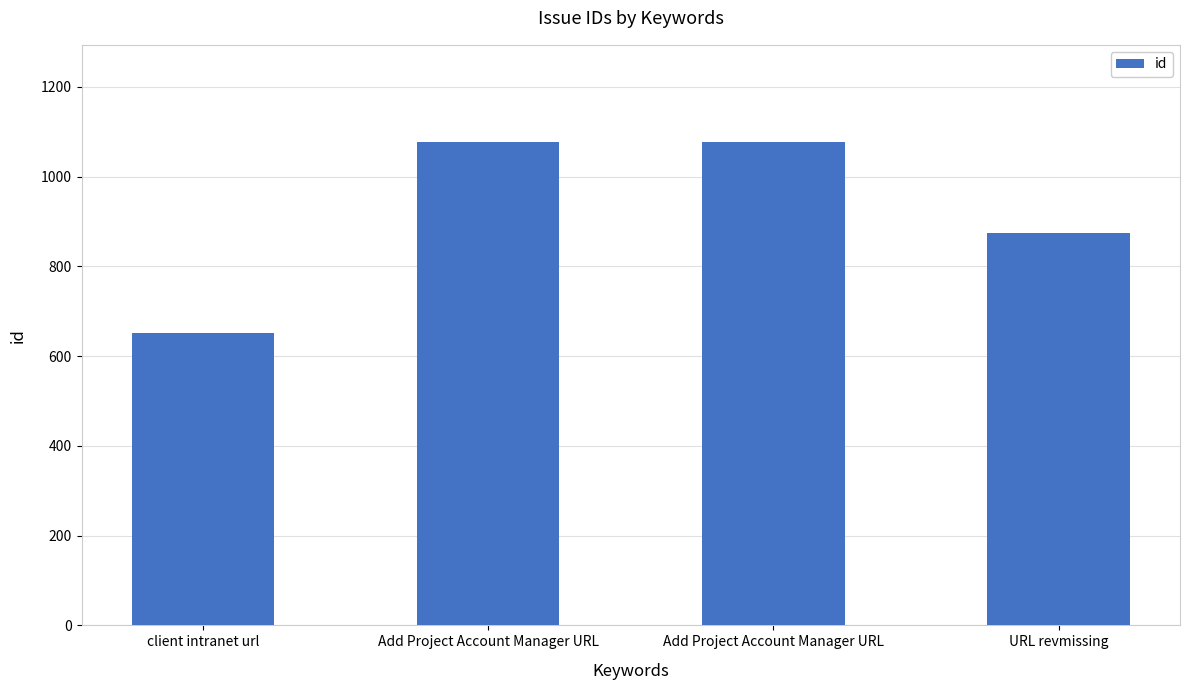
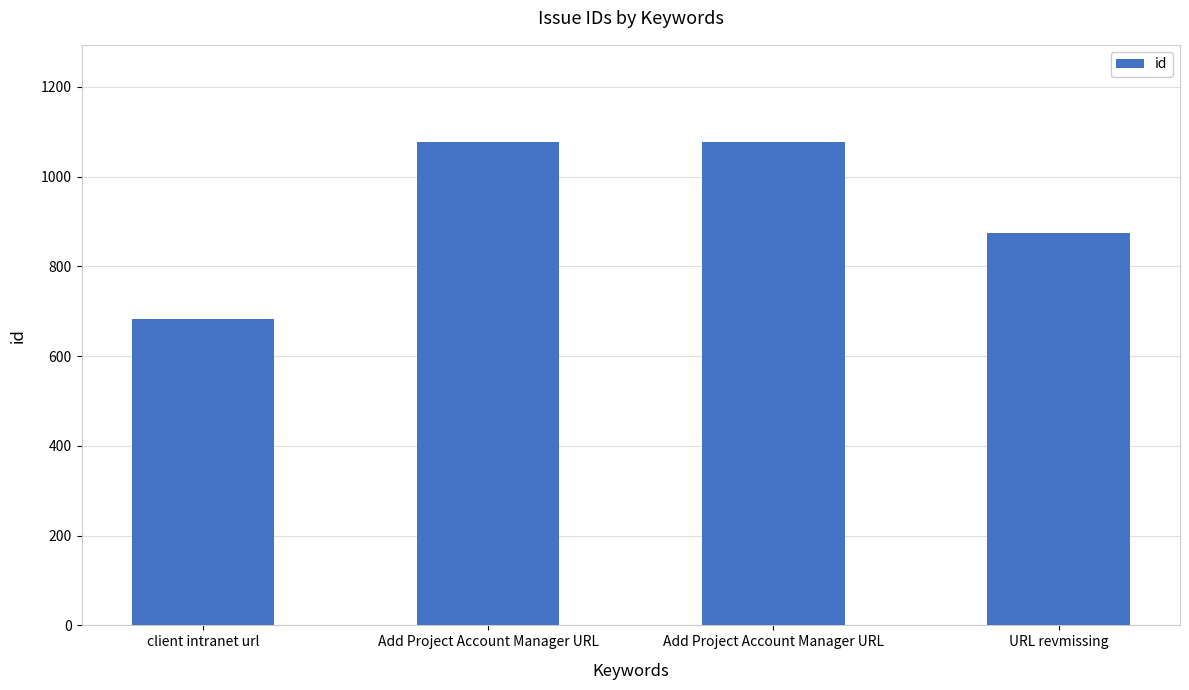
  {
-   "client intranet url": 650,
+   "client intranet url": 680,
    "URL revmissing": 870
  }
